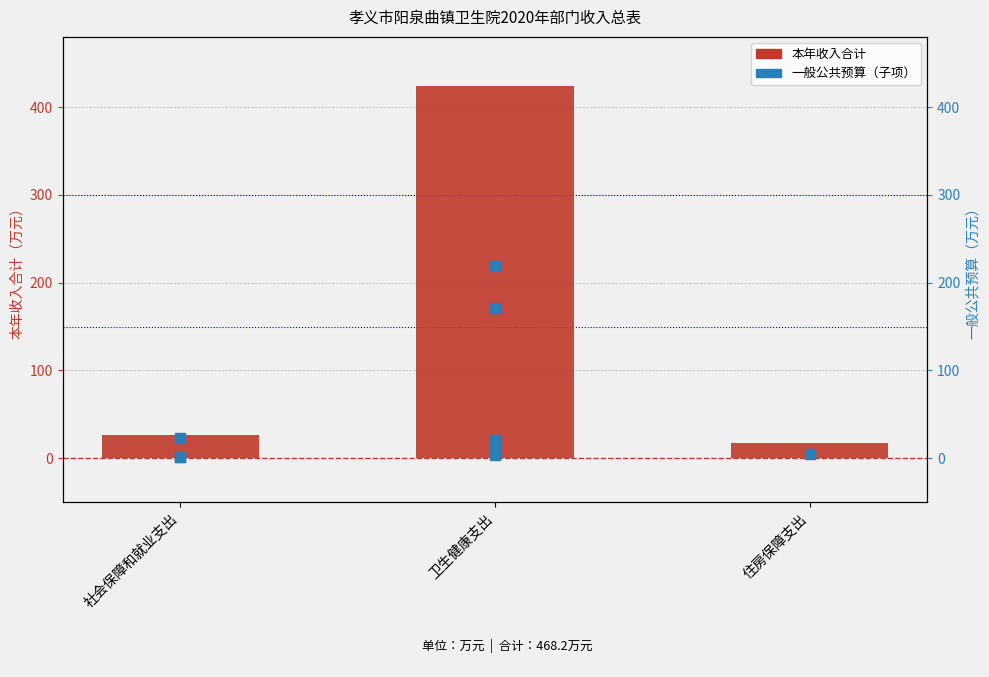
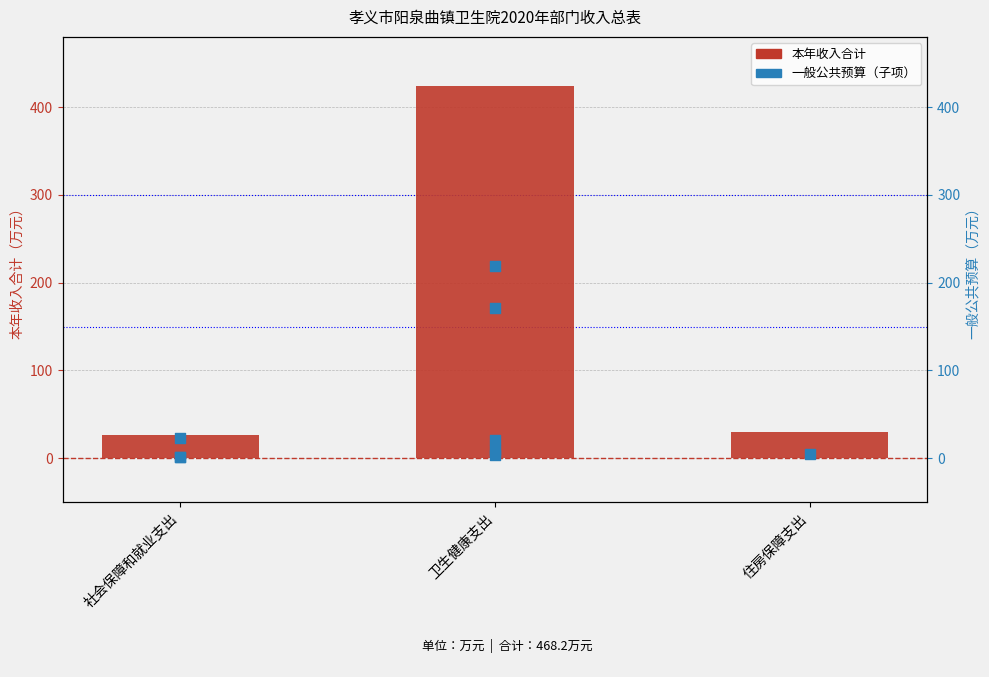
  {
    "本年收入合计": {
      "社会保障和就业支出": 30,
      "卫生健康支出": 420,
-     "住房保障支出": 20
+     "住房保障支出": 30
    }
  }
